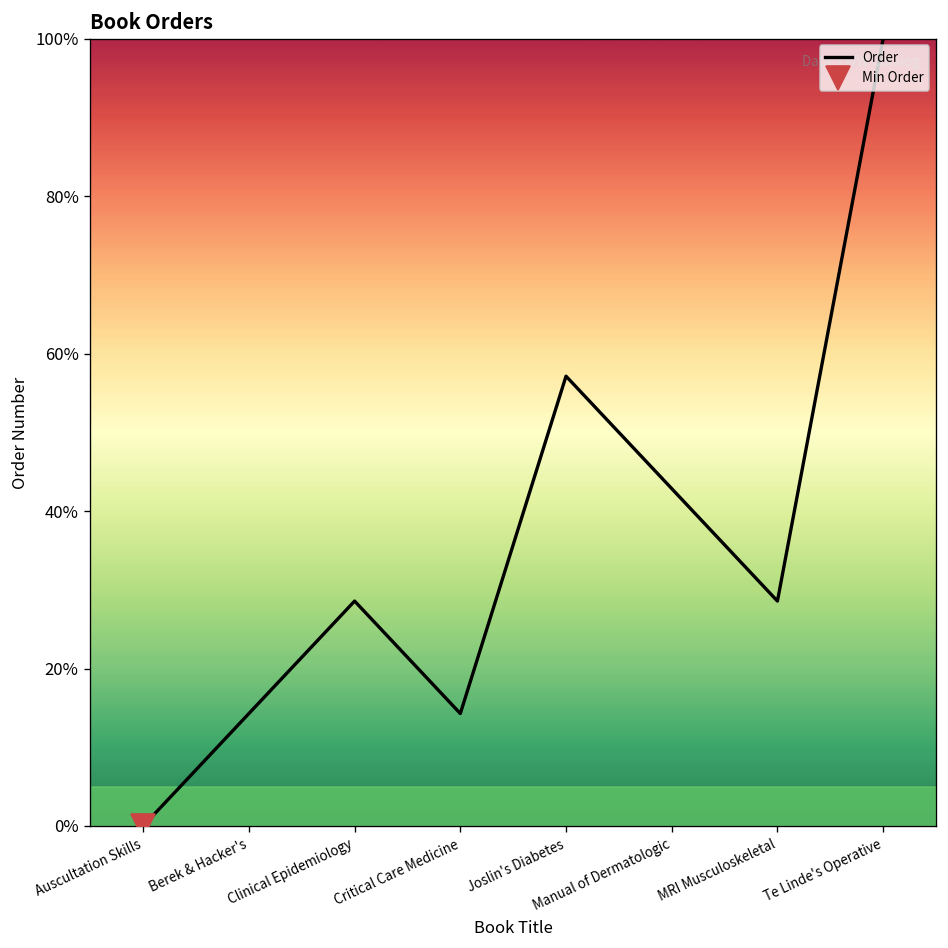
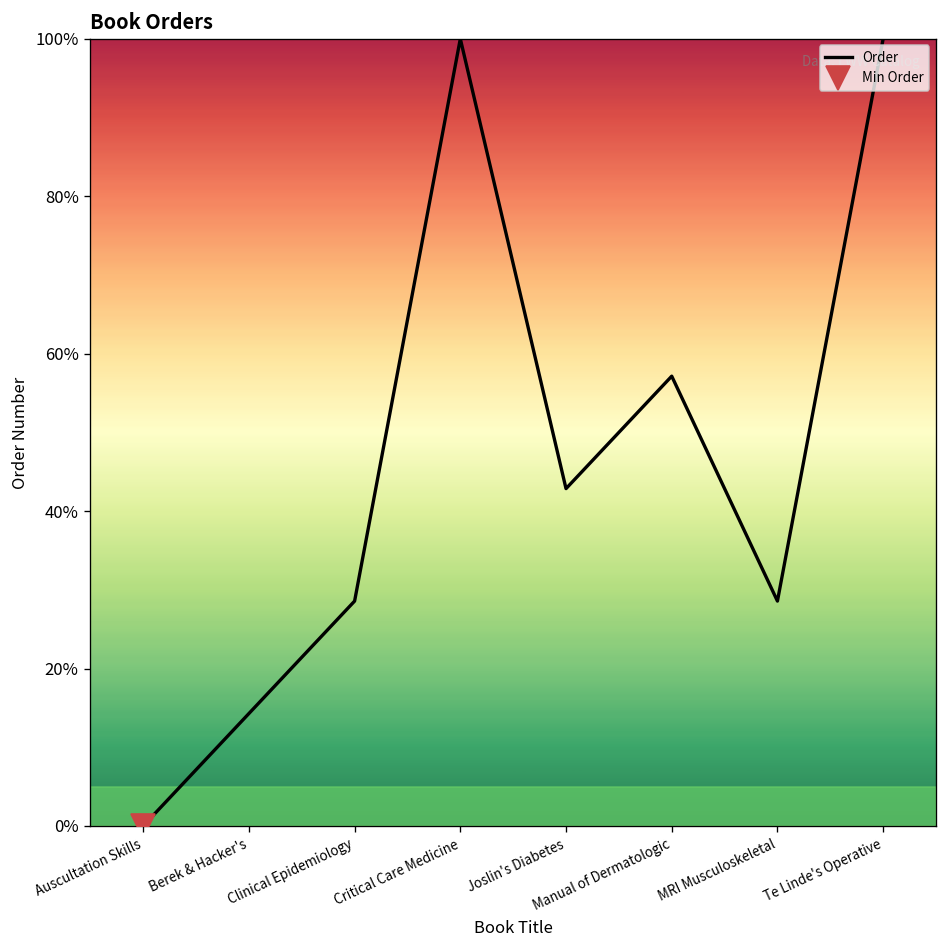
  {
    "Order": {
      "Berek & Hacker's": "14%",
      "Clinical Epidemiology": "29%",
-     "Critical Care Medicine": "14%",
-     "Joslin's Diabetes": "57%",
-     "Manual of Dermatologic": "43%",
+     "Critical Care Medicine": "100%",
+     "Joslin's Diabetes": "43%",
+     "Manual of Dermatologic": "57%",
      "MRI Musculoskeletal": "29%",
      "Te Linde's Operative": "100%"
    }
  }
